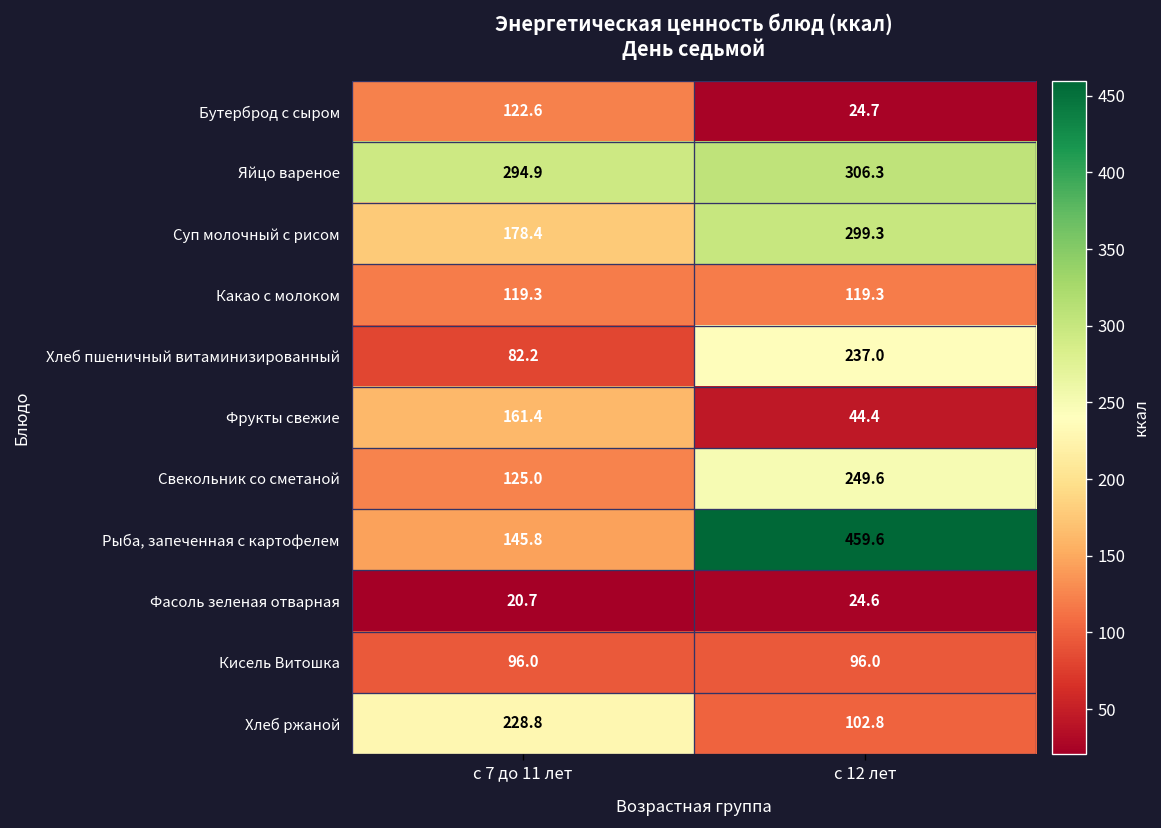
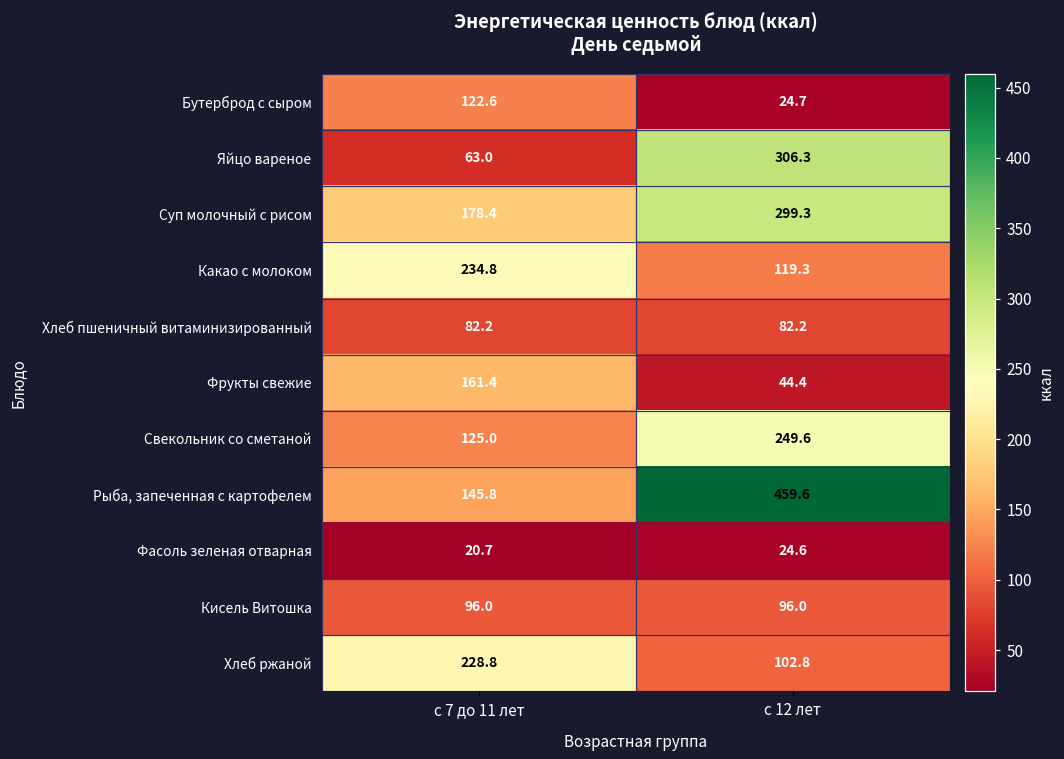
  {
    "Бутерброд с сыром": {
      "с 7 до 11 лет": 122.6,
      "с 12 лет": 24.7
    },
    "Яйцо вареное": {
-     "с 7 до 11 лет": 294.9,
+     "с 7 до 11 лет": 63.0,
      "с 12 лет": 306.3
    },
    "Суп молочный с рисом": {
      "с 7 до 11 лет": 178.4,
      "с 12 лет": 299.3
    },
    "Какао с молоком": {
-     "с 7 до 11 лет": 119.3,
+     "с 7 до 11 лет": 234.8,
      "с 12 лет": 119.3
    },
    "Хлеб пшеничный витаминизированный": {
      "с 7 до 11 лет": 82.2,
-     "с 12 лет": 237.0
+     "с 12 лет": 82.2
    },
    "Фрукты свежие": {
      "с 7 до 11 лет": 161.4,
      "с 12 лет": 44.4
    },
    "Свекольник со сметаной": {
      "с 7 до 11 лет": 125.0,
      "с 12 лет": 249.6
    },
    "Рыба, запеченная с картофелем": {
      "с 7 до 11 лет": 145.8,
      "с 12 лет": 459.6
    },
    "Фасоль зеленая отварная": {
      "с 7 до 11 лет": 20.7,
      "с 12 лет": 24.6
    },
    "Кисель Витошка": {
      "с 7 до 11 лет": 96.0,
      "с 12 лет": 96.0
    },
    "Хлеб ржаной": {
      "с 7 до 11 лет": 228.8,
      "с 12 лет": 102.8
    }
  }
